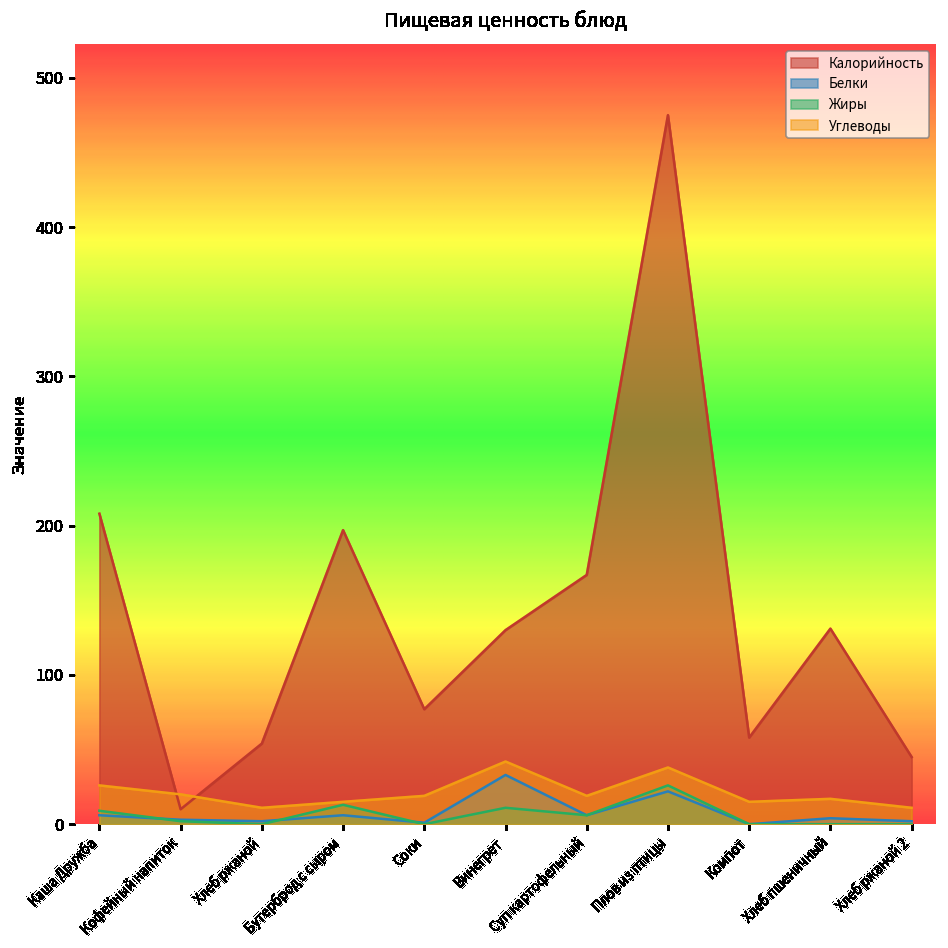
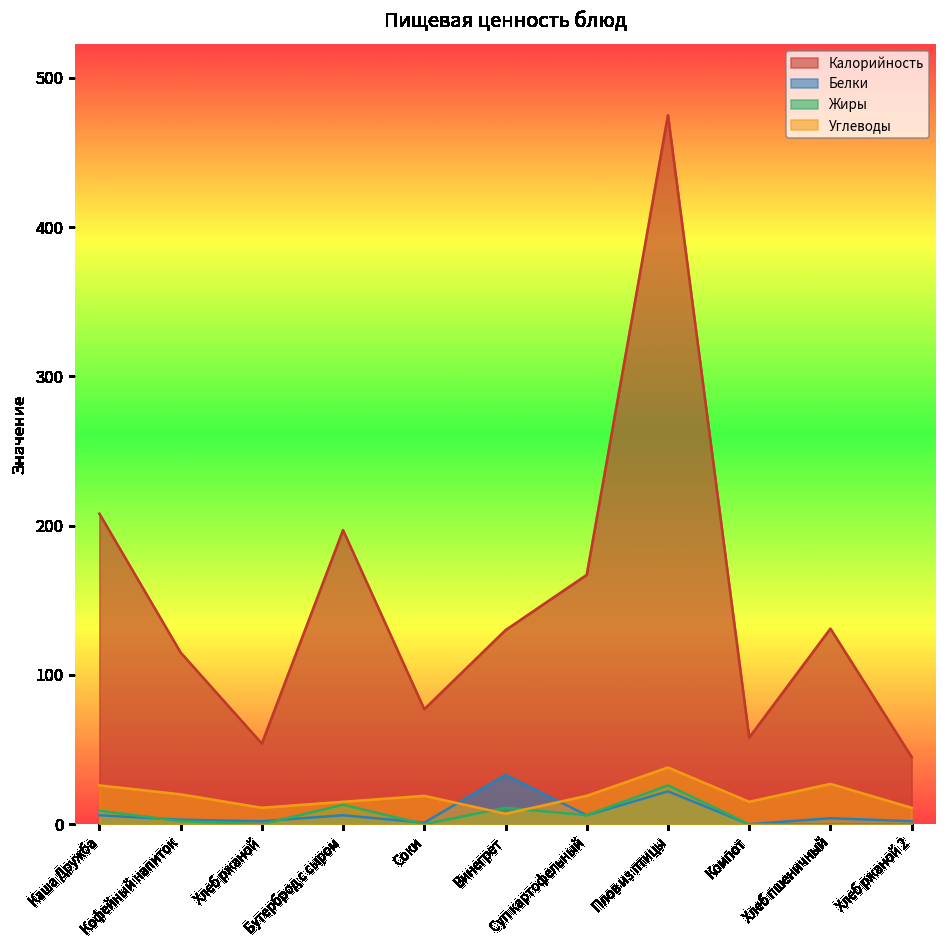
  {
    "Калорийность": {
      "Каша Дружба": 208,
-     "Кофейный напиток": 10,
+     "Кофейный напиток": 115,
      "Хлеб ржаной": 54,
      "Бутерброд с сыром": 197,
      "Соки": 77,
      "Винегрет": 130,
      "Суп картофельный": 167,
      "Плов из птицы": 475,
      "Компот": 58,
      "Хлеб пшеничный": 131,
      "Хлеб ржаной 2": 45
    },
    "Белки": {
      "Каша Дружба": 6,
      "Бутерброд с сыром": 6,
      "Винегрет": 33,
      "Плов из птицы": 22,
      "Хлеб пшеничный": 4
    },
    "Жиры": {
      "Каша Дружба": 9,
      "Винегрет": 11,
      "Плов из птицы": 26,
      "Хлеб пшеничный": 0
    },
    "Углеводы": {
      "Каша Дружба": 26,
      "Кофейный напиток": 20,
      "Хлеб ржаной": 11,
      "Соки": 19,
-     "Винегрет": 42,
+     "Винегрет": 7,
      "Суп картофельный": 19,
      "Плов из птицы": 38,
      "Компот": 15,
-     "Хлеб пшеничный": 17,
+     "Хлеб пшеничный": 27,
      "Хлеб ржаной 2": 11
    }
  }
